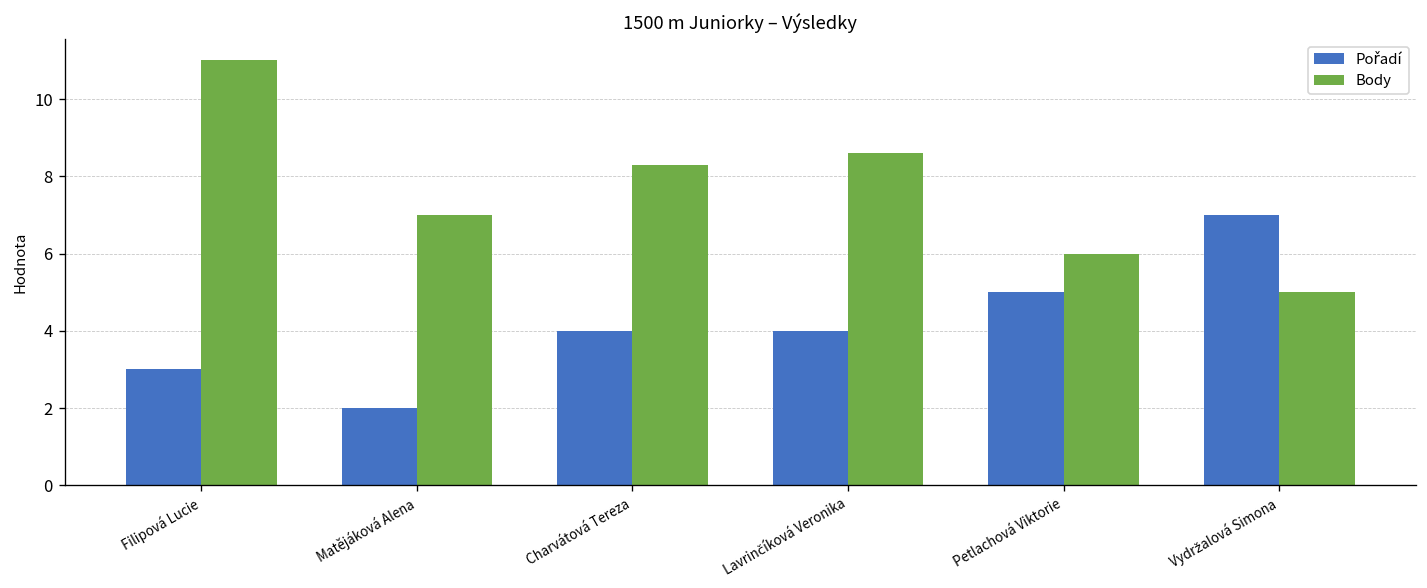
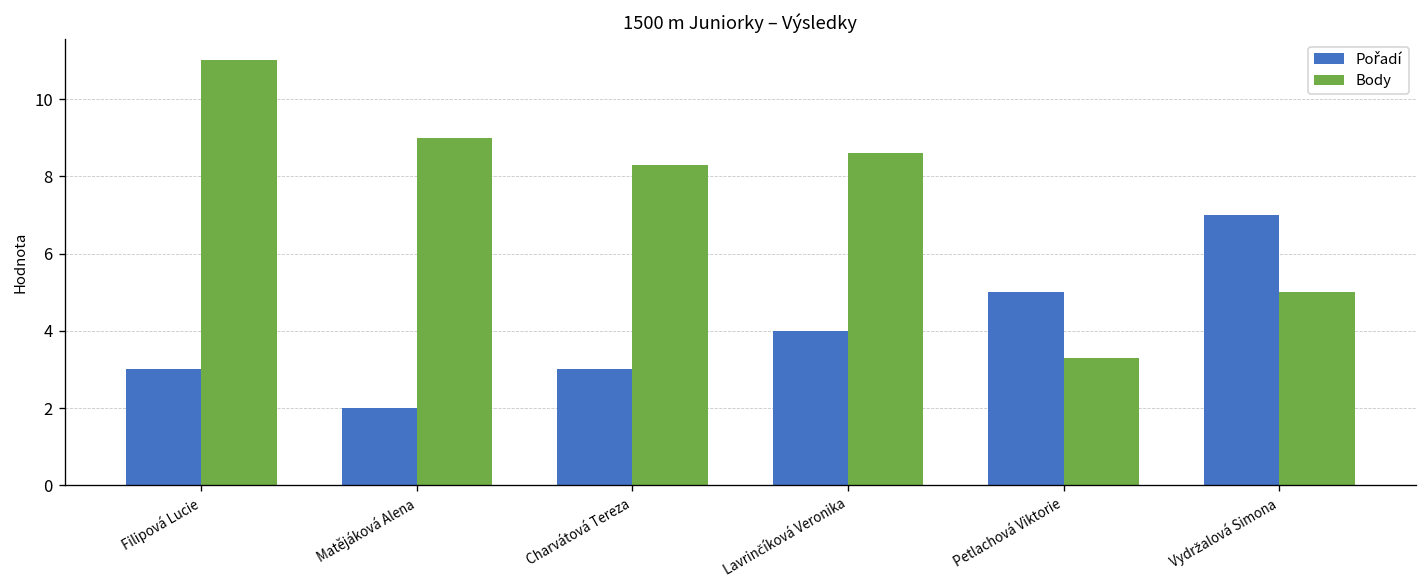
  {
    "Pořadí": {
      "Filipová Lucie": 3,
      "Matějáková Alena": 2,
-     "Charvátová Tereza": 4,
+     "Charvátová Tereza": 3,
      "Lavrinčíková Veronika": 4,
      "Petlachová Viktorie": 5,
      "Vydržalová Simona": 7
    },
    "Body": {
      "Filipová Lucie": 11.0,
-     "Matějáková Alena": 7,
+     "Matějáková Alena": 9,
      "Charvátová Tereza": 8.3,
      "Lavrinčíková Veronika": 8.6,
-     "Petlachová Viktorie": 6.0,
+     "Petlachová Viktorie": 3.3,
      "Vydržalová Simona": 5.0
    }
  }
